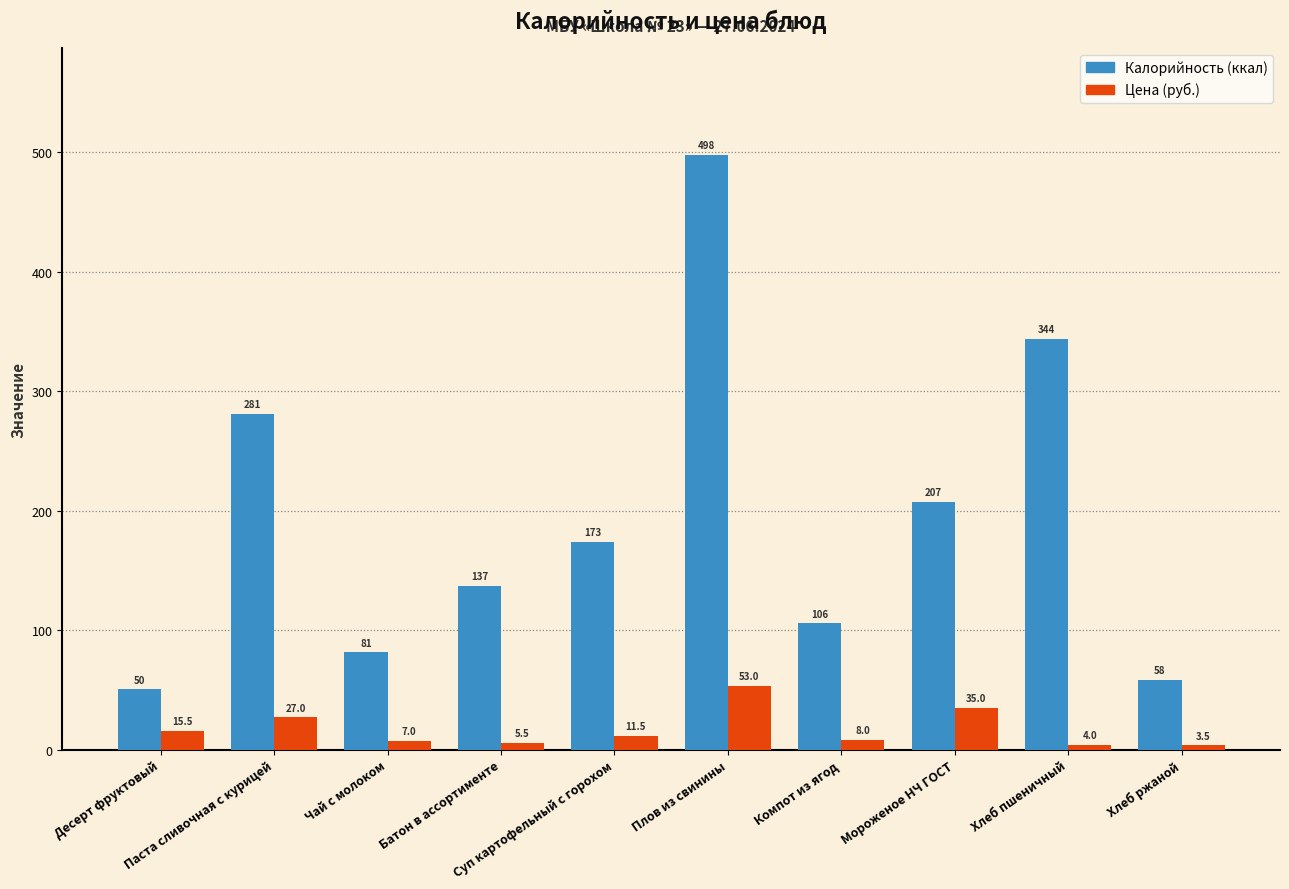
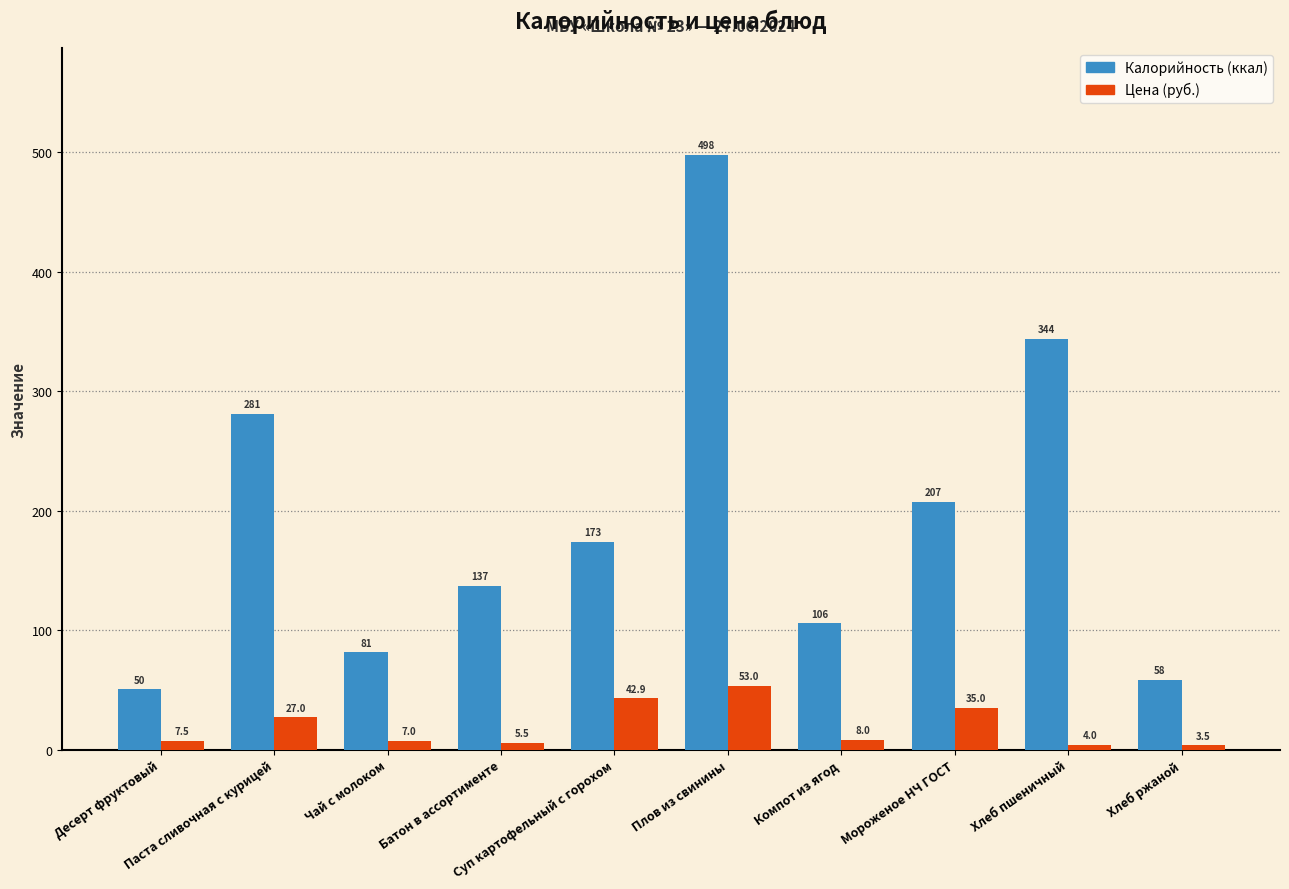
  {
    "Калорийность (ккал)": {
      "Десерт фруктовый": 50,
      "Паста сливочная с курицей": 281,
      "Чай с молоком": 81,
      "Батон в ассортименте": 137,
      "Суп картофельный с горохом": 173,
      "Плов из свинины": 498,
      "Компот из ягод": 106,
      "Мороженое НЧ ГОСТ": 207,
      "Хлеб пшеничный": 344,
      "Хлеб ржаной": 58
    },
    "Цена (руб.)": {
-     "Десерт фруктовый": 15.5,
+     "Десерт фруктовый": 7.5,
      "Паста сливочная с курицей": 27.0,
      "Чай с молоком": 7.0,
      "Батон в ассортименте": 5.5,
-     "Суп картофельный с горохом": 11.5,
+     "Суп картофельный с горохом": 42.9,
      "Плов из свинины": 53.0,
      "Компот из ягод": 8.0,
      "Мороженое НЧ ГОСТ": 35.0,
      "Хлеб пшеничный": 4.0,
      "Хлеб ржаной": 3.5
    }
  }
